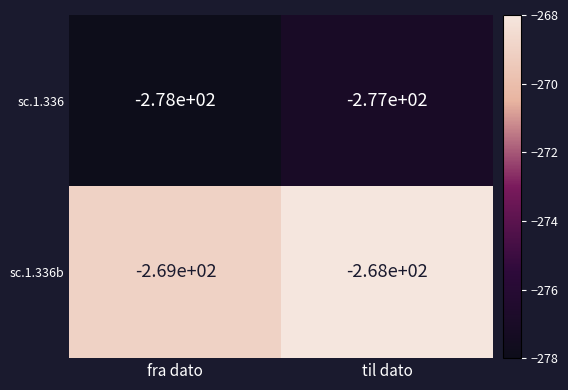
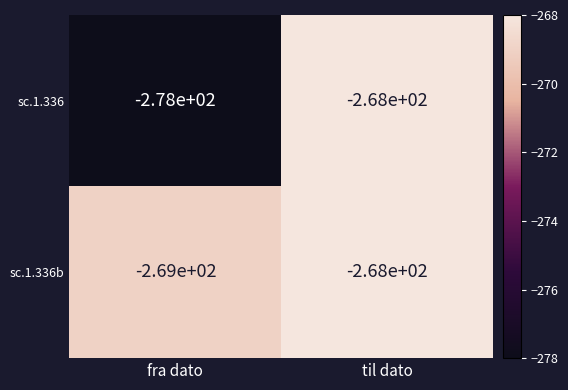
  {
    "sc.1.336": {
      "fra dato": "-2.78e+02",
-     "til dato": "-2.77e+02"
+     "til dato": "-2.68e+02"
    },
    "sc.1.336b": {
      "fra dato": "-2.69e+02",
      "til dato": "-2.68e+02"
    }
  }
